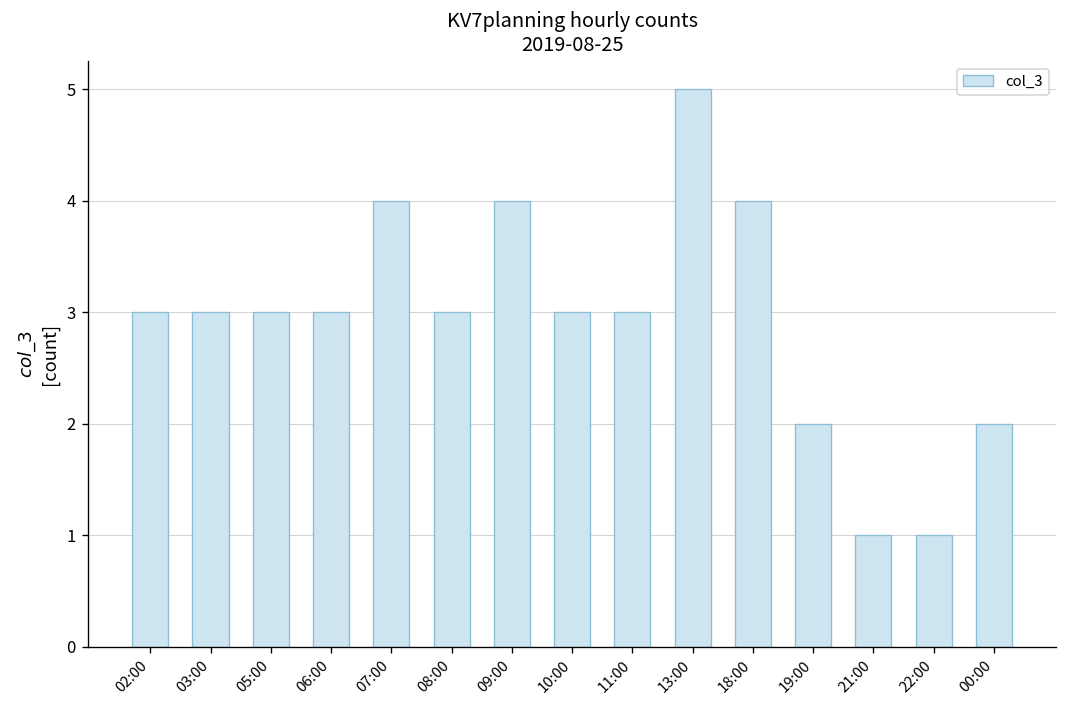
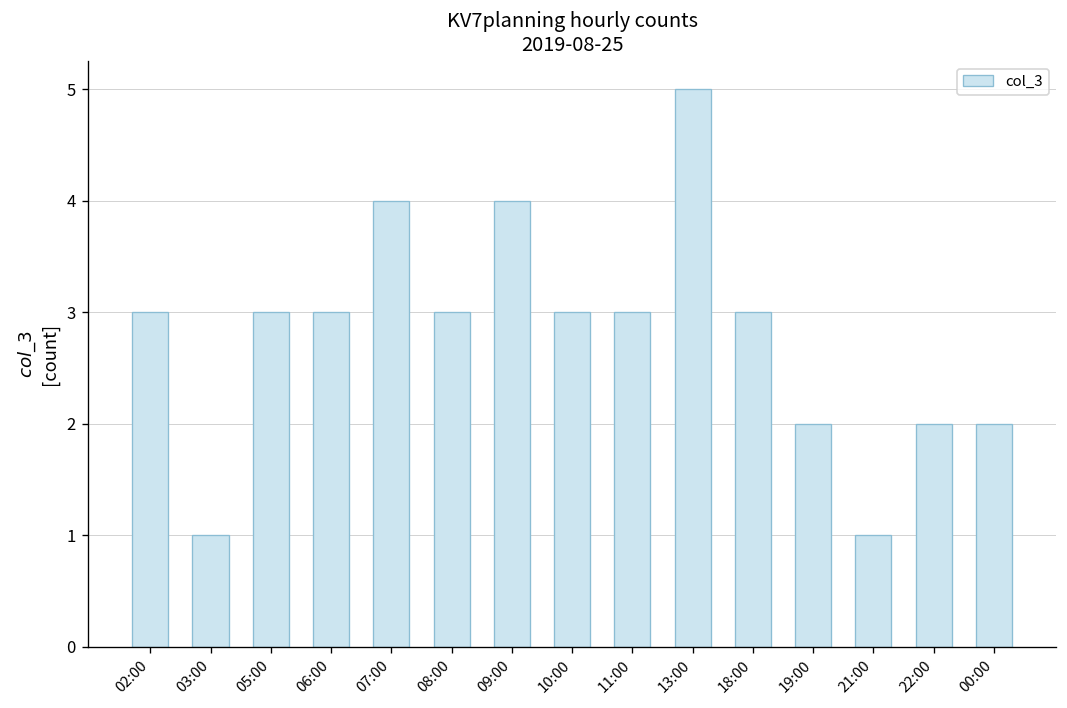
  {
    "02:00": 3,
-   "03:00": 3,
+   "03:00": 1,
    "05:00": 3,
    "06:00": 3,
    "07:00": 4,
    "08:00": 3,
    "09:00": 4,
    "10:00": 3,
    "11:00": 3,
    "13:00": 5,
-   "18:00": 4,
+   "18:00": 3,
    "19:00": 2,
    "21:00": 1,
-   "22:00": 1,
+   "22:00": 2,
    "00:00": 2
  }
